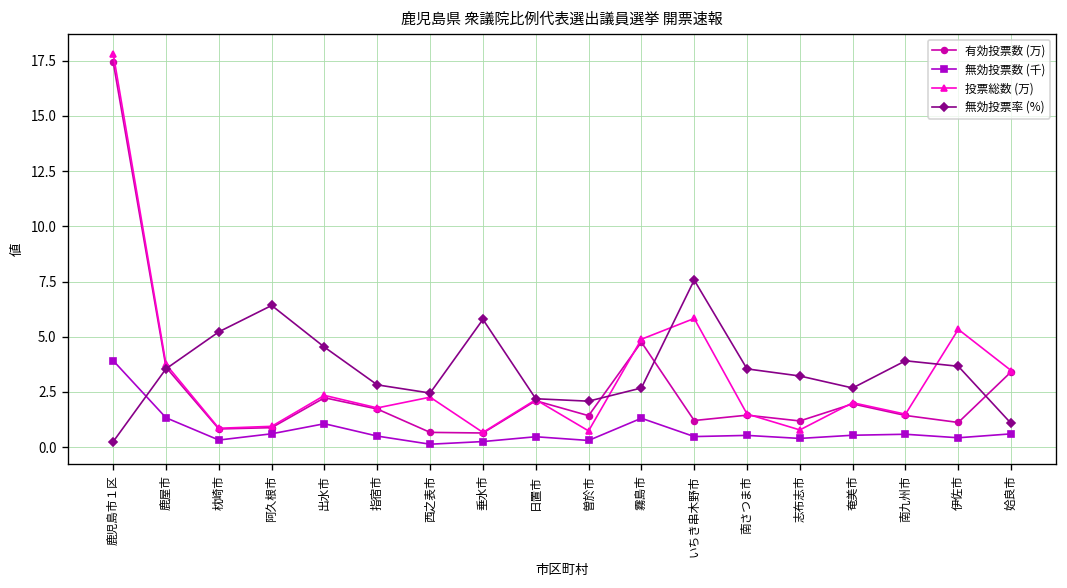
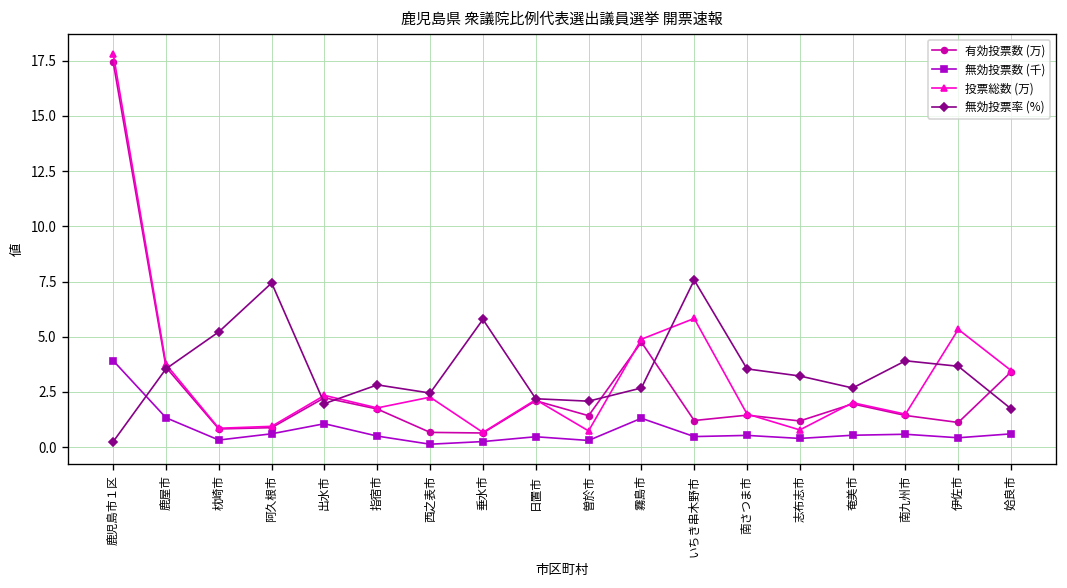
  {
    "投票総数 (万)": {
      "鹿児島市１区": 17.8,
      "西之表市": 2.3,
      "曽於市": 0.7,
      "いちき串木野市": 5.8,
      "志布志市": 0.8,
      "伊佐市": 5.3
    },
    "無効投票率 (%)": {
      "鹿児島市１区": 0.3,
      "枕崎市": 5.2,
-     "阿久根市": 6.4,
-     "出水市": 4.5,
+     "阿久根市": 7.4,
+     "出水市": 2.0,
      "指宿市": 2.8,
      "西之表市": 2.5,
      "垂水市": 5.8,
      "曽於市": 2.1,
      "霧島市": 2.7,
      "いちき串木野市": 7.6,
      "南さつま市": 3.5,
      "志布志市": 3.2,
      "奄美市": 2.7,
      "南九州市": 3.9,
      "伊佐市": 3.7,
-     "姶良市": 1.1
+     "姶良市": 1.7
    }
  }
